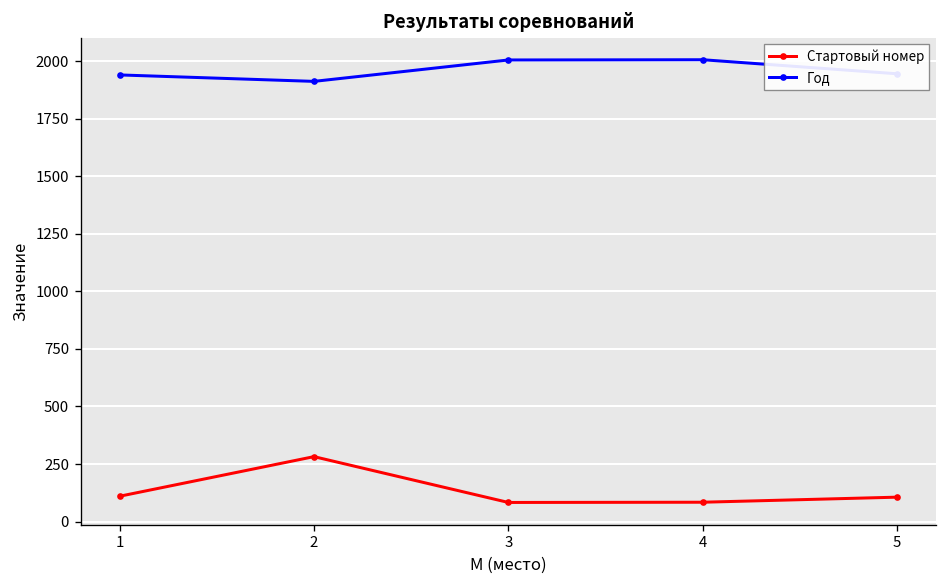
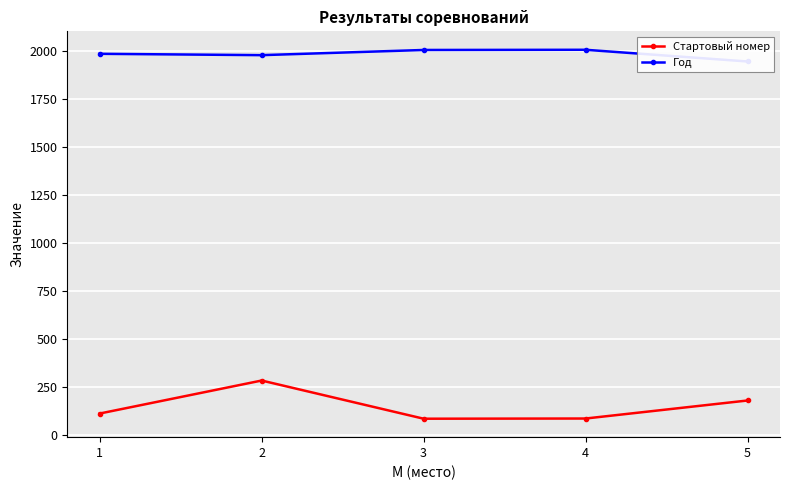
  {
    "Стартовый номер": {
      "1": 110,
      "2": 280,
      "3": 80,
      "4": 80,
-     "5": 110
+     "5": 180
    },
    "Год": {
-     "1": 1940,
-     "2": 1910,
+     "1": 1990,
+     "2": 1980,
      "3": 2010,
      "4": 2010
    }
  }
